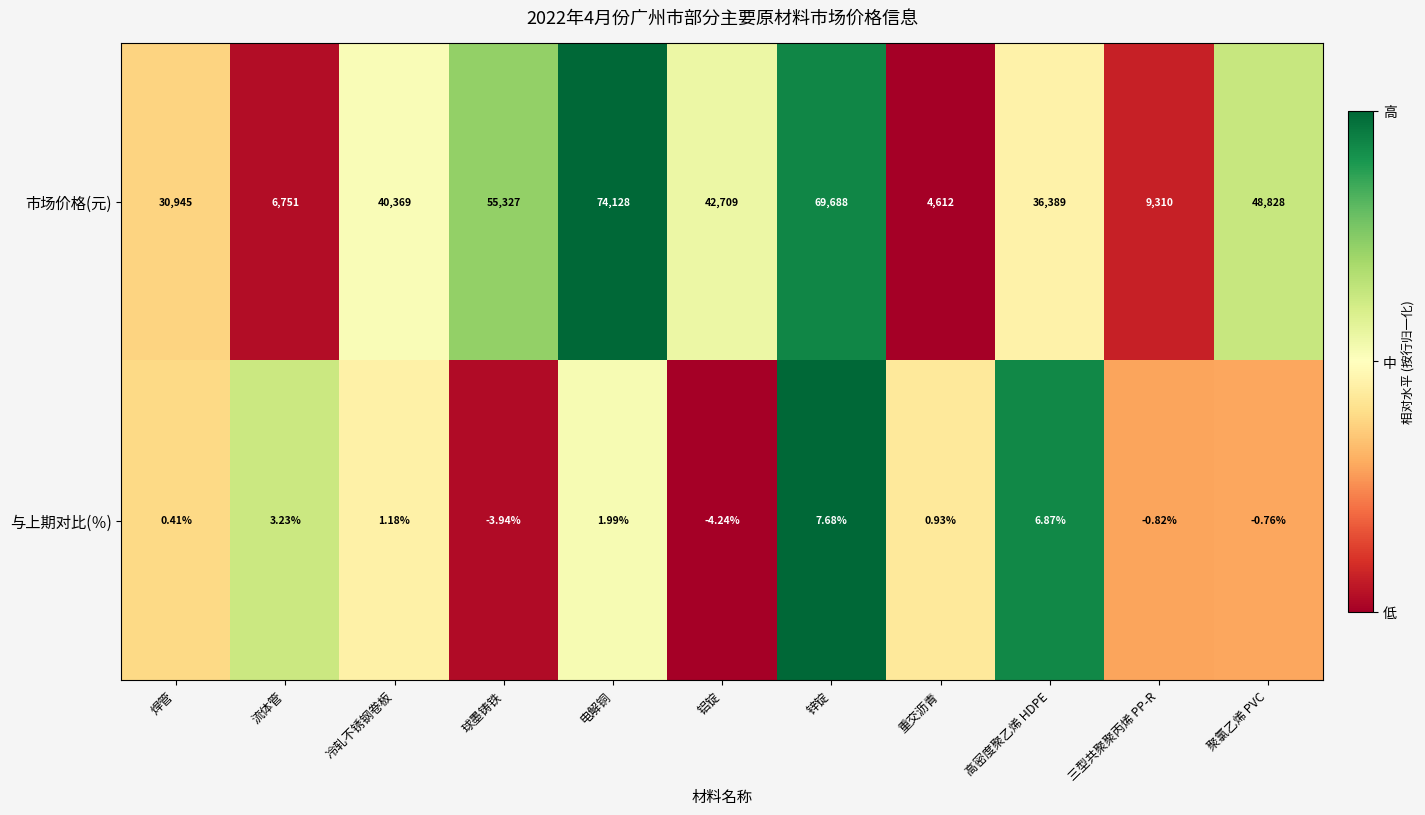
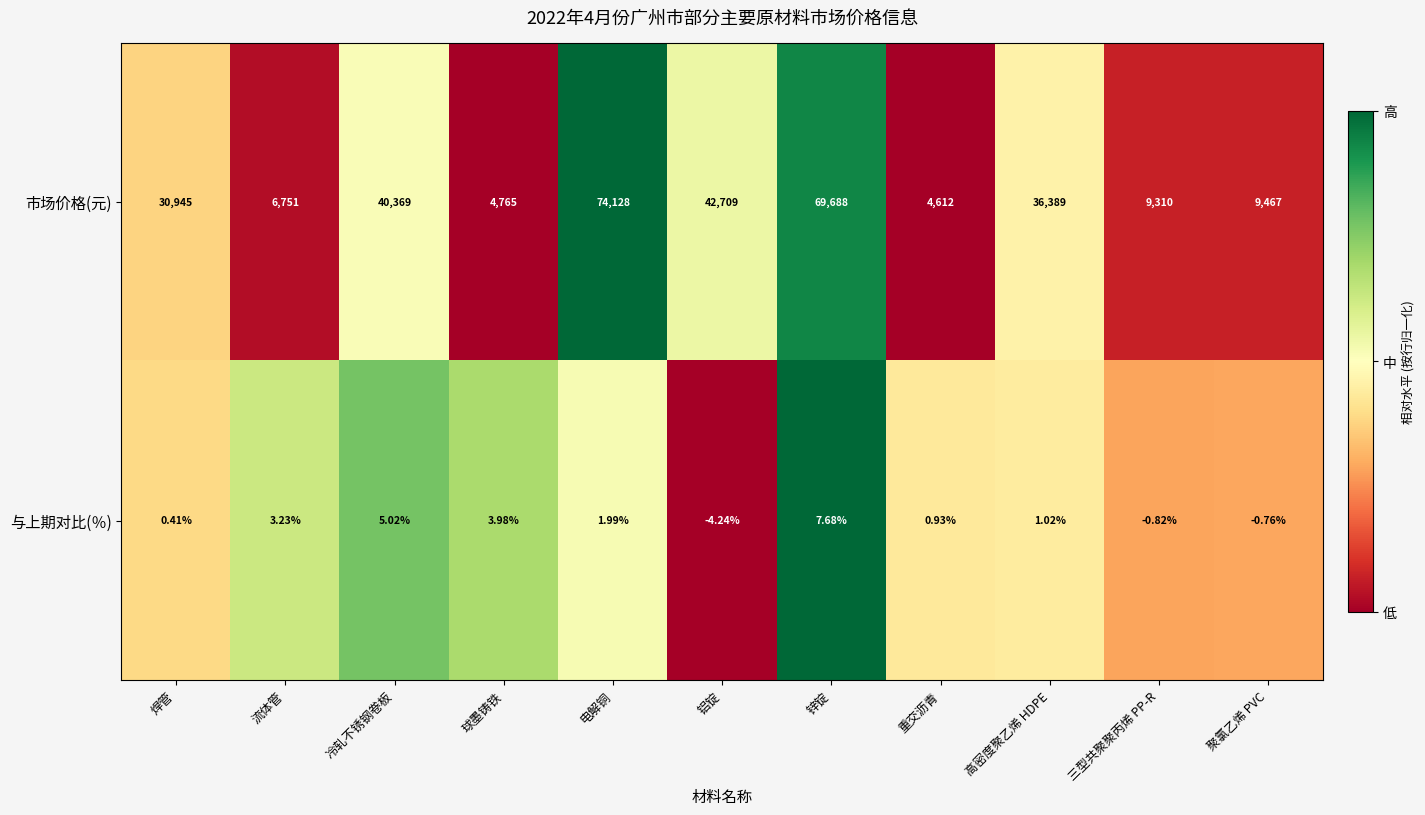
  {
    "市场价格(元)": {
      "焊管": "30,945",
      "流体管": "6,751",
      "冷轧不锈钢卷板": "40,369",
-     "球墨铸铁": "55,327",
+     "球墨铸铁": "4,765",
      "电解铜": "74,128",
      "铝锭": "42,709",
      "锌锭": "69,688",
      "重交沥青": "4,612",
      "高密度聚乙烯 HDPE": "36,389",
      "三型共聚聚丙烯 PP-R": "9,310",
-     "聚氯乙烯 PVC": "48,828"
+     "聚氯乙烯 PVC": "9,467"
    },
    "与上期对比(％)": {
      "焊管": "0.41%",
      "流体管": "3.23%",
-     "冷轧不锈钢卷板": "1.18%",
-     "球墨铸铁": "-3.94%",
+     "冷轧不锈钢卷板": "5.02%",
+     "球墨铸铁": "3.98%",
      "电解铜": "1.99%",
      "铝锭": "-4.24%",
      "锌锭": "7.68%",
      "重交沥青": "0.93%",
-     "高密度聚乙烯 HDPE": "6.87%",
+     "高密度聚乙烯 HDPE": "1.02%",
      "三型共聚聚丙烯 PP-R": "-0.82%",
      "聚氯乙烯 PVC": "-0.76%"
    }
  }
